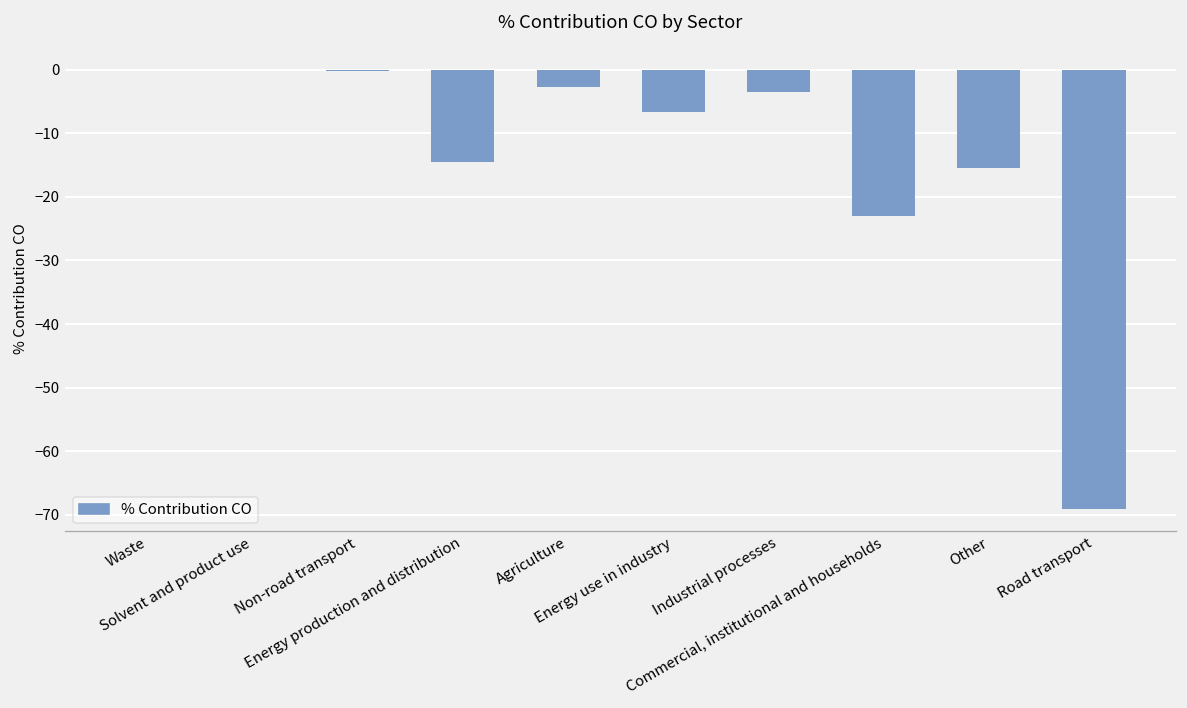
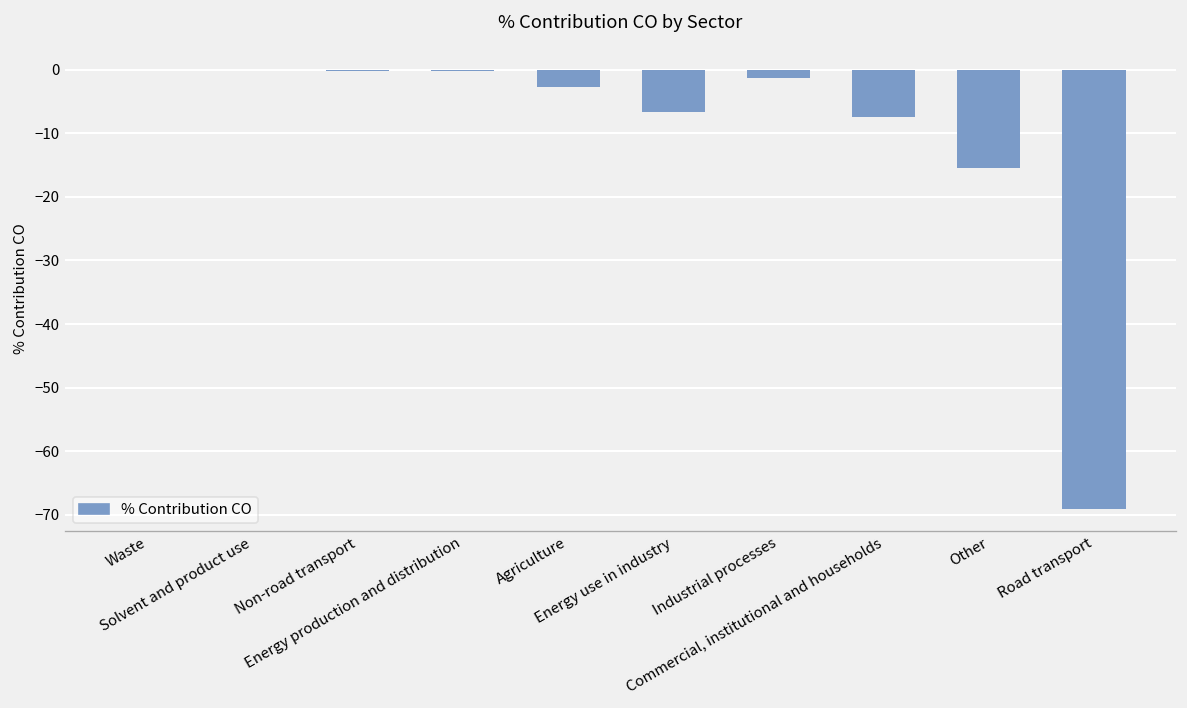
  {
-   "Energy production and distribution": -14,
+   "Energy production and distribution": 0,
    "Agriculture": -3,
    "Energy use in industry": -7,
-   "Industrial processes": -4,
-   "Commercial, institutional and households": -23,
+   "Industrial processes": -1,
+   "Commercial, institutional and households": -7,
    "Other": -15,
    "Road transport": -69
  }
